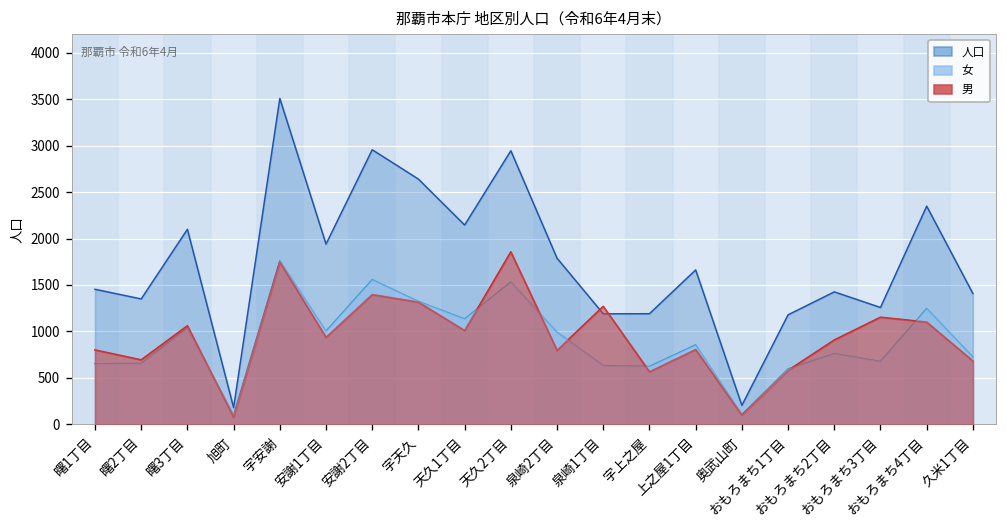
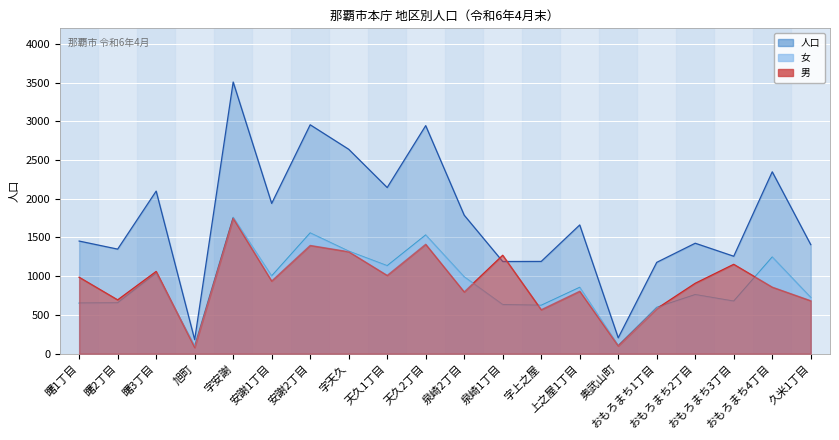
  {
    "男": {
-     "曙1丁目": 800,
+     "曙1丁目": 1000,
      "曙2丁目": 700,
      "安謝1丁目": 900,
      "安謝2丁目": 1400,
      "天久1丁目": 1000,
-     "天久2丁目": 1900,
+     "天久2丁目": 1400,
      "泉崎2丁目": 800,
      "泉崎1丁目": 1300,
      "字上之屋": 600,
      "上之屋1丁目": 800,
      "おもろまち2丁目": 900,
      "おもろまち3丁目": 1200,
-     "おもろまち4丁目": 1100,
+     "おもろまち4丁目": 900,
      "久米1丁目": 700
    }
  }
